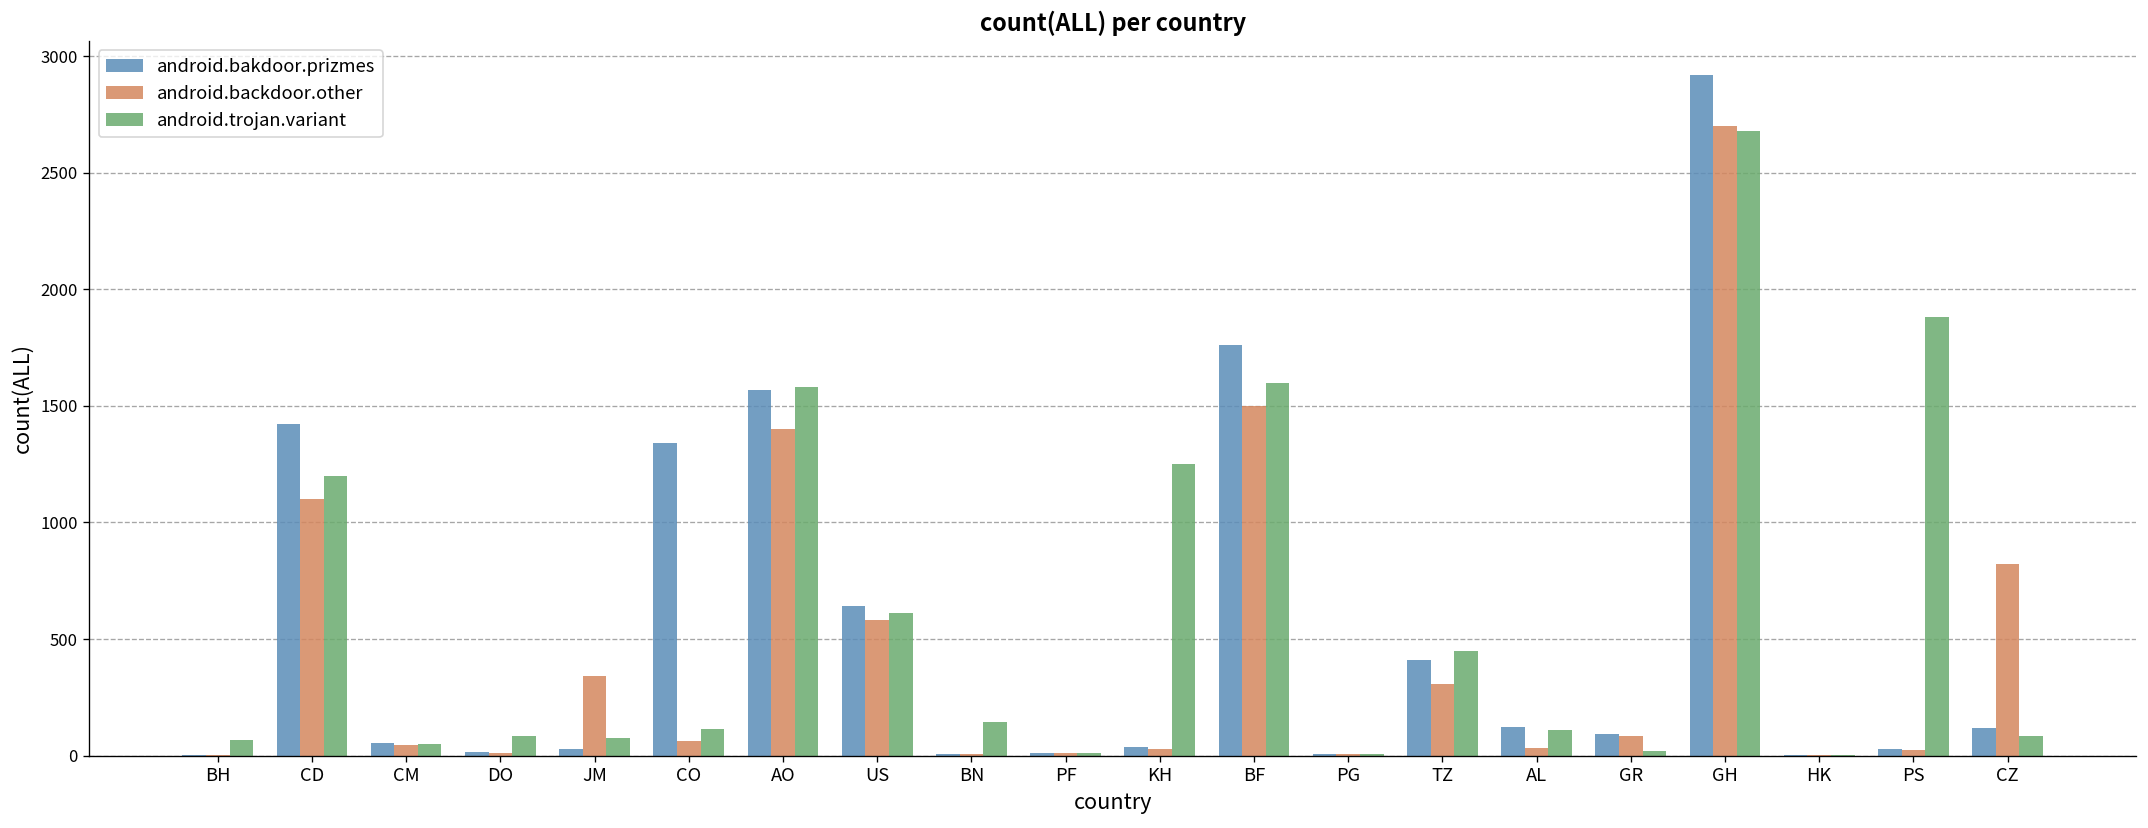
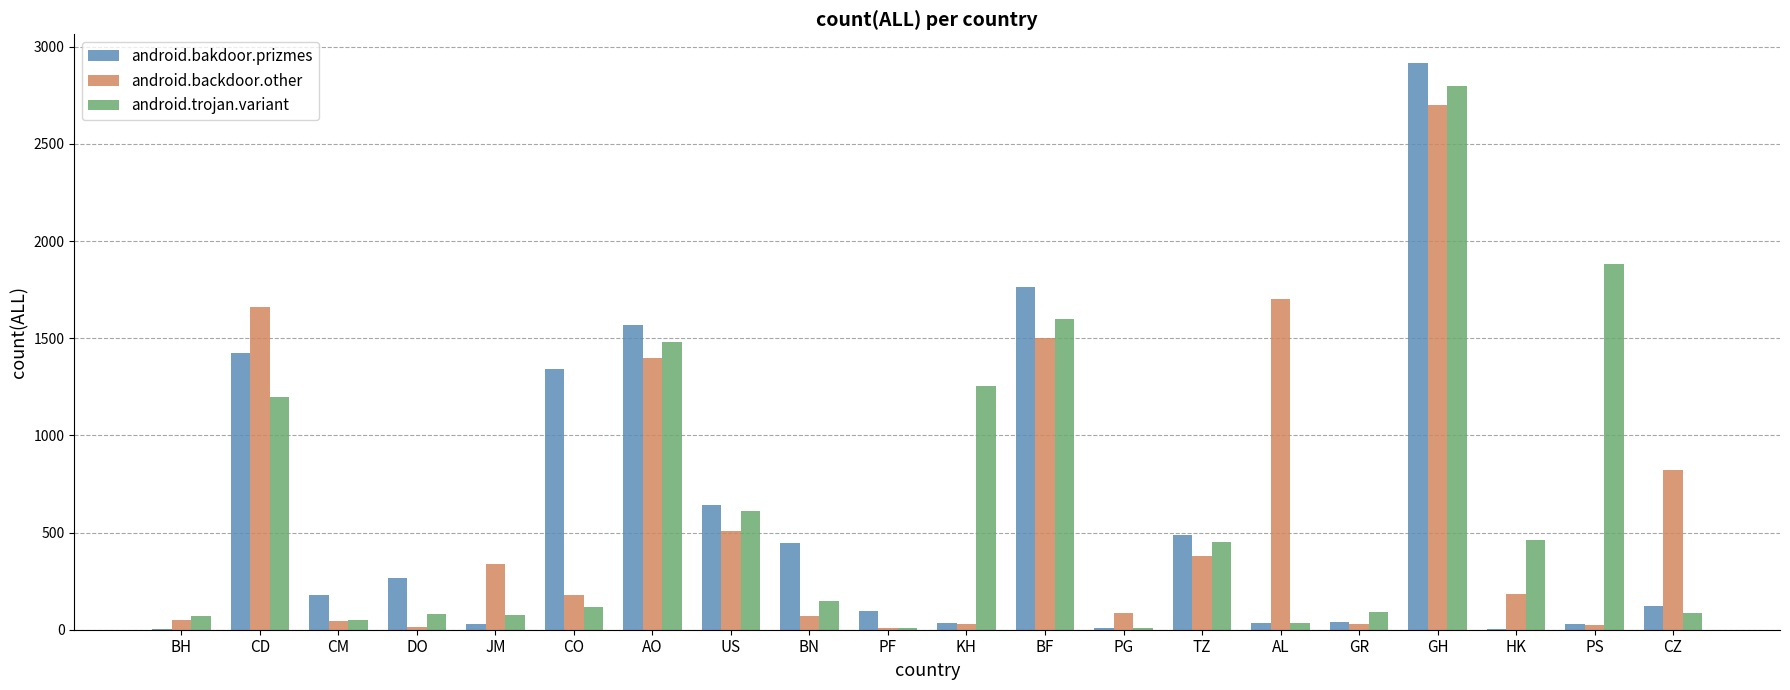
  {
    "android.bakdoor.prizmes": {
      "CD": 1420,
-     "CM": 50,
-     "DO": 20,
+     "CM": 180,
+     "DO": 270,
      "JM": 30,
      "CO": 1340,
      "AO": 1570,
      "US": 640,
-     "BN": 10,
-     "PF": 10,
+     "BN": 450,
+     "PF": 100,
      "KH": 40,
      "BF": 1760,
-     "TZ": 410,
-     "AL": 120,
-     "GR": 90,
+     "TZ": 490,
+     "AL": 40,
+     "GR": 40,
      "GH": 2920,
      "PS": 30,
      "CZ": 120
    },
    "android.backdoor.other": {
-     "BH": 0,
-     "CD": 1100,
+     "BH": 50,
+     "CD": 1660,
      "CM": 40,
      "JM": 340,
-     "CO": 70,
+     "CO": 180,
      "AO": 1400,
-     "US": 580,
-     "BN": 10,
+     "US": 510,
+     "BN": 70,
      "KH": 30,
      "BF": 1500,
-     "PG": 10,
-     "TZ": 310,
-     "AL": 30,
-     "GR": 90,
+     "PG": 90,
+     "TZ": 380,
+     "AL": 1700,
+     "GR": 30,
      "GH": 2700,
-     "HK": 0,
+     "HK": 180,
      "PS": 20,
      "CZ": 820
    },
    "android.trojan.variant": {
      "BH": 70,
      "CD": 1200,
      "CM": 50,
      "DO": 80,
      "JM": 80,
      "CO": 120,
-     "AO": 1580,
+     "AO": 1480,
      "US": 610,
      "BN": 150,
      "KH": 1250,
      "BF": 1600,
      "TZ": 450,
-     "AL": 110,
-     "GR": 20,
-     "GH": 2680,
-     "HK": 0,
+     "AL": 30,
+     "GR": 90,
+     "GH": 2800,
+     "HK": 460,
      "PS": 1880,
      "CZ": 80
    }
  }
